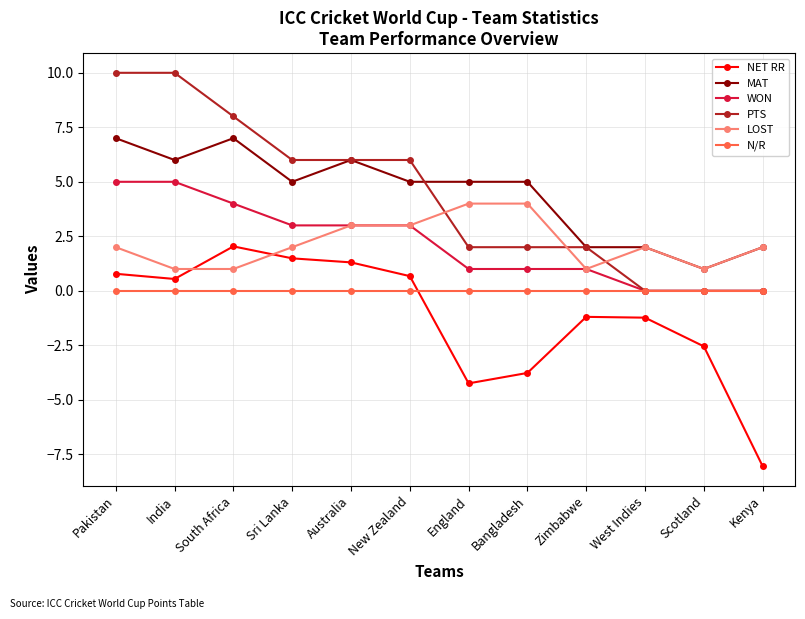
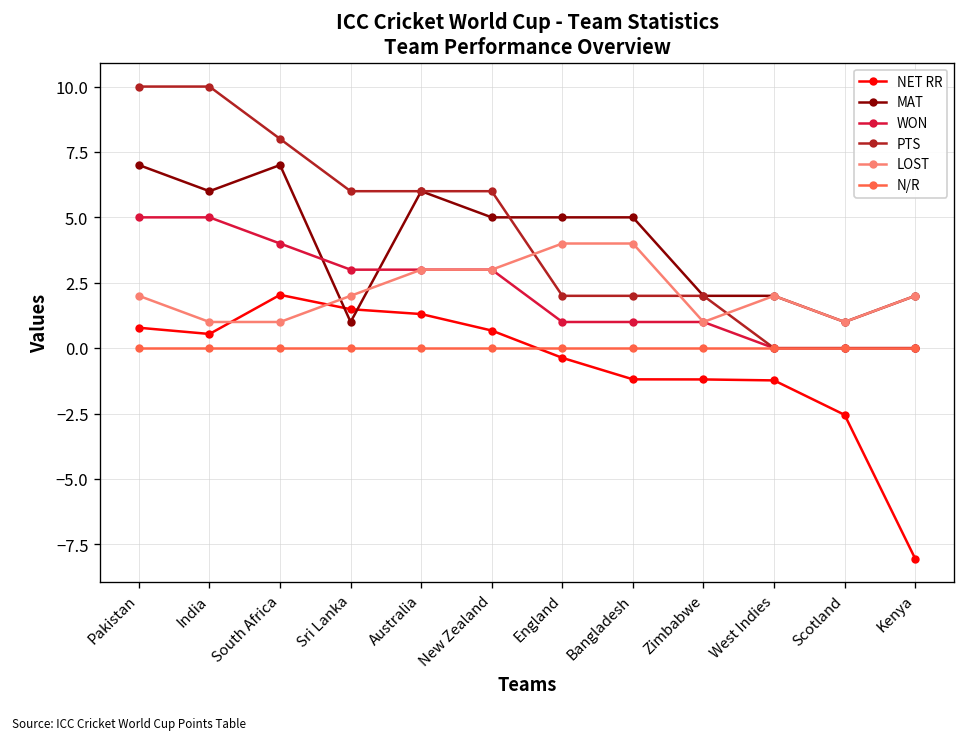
  {
    "NET RR": {
      "Pakistan": 0.8,
      "India": 0.5,
      "South Africa": 2.0,
      "Sri Lanka": 1.5,
      "Australia": 1.3,
      "New Zealand": 0.7,
-     "England": -4.2,
-     "Bangladesh": -3.8,
+     "England": -0.4,
+     "Bangladesh": -1.2,
      "Zimbabwe": -1.2,
      "West Indies": -1.2,
      "Scotland": -2.6,
      "Kenya": -8.0
    },
    "MAT": {
      "Pakistan": 7,
      "India": 6,
      "South Africa": 7,
-     "Sri Lanka": 5,
+     "Sri Lanka": 1,
      "New Zealand": 5,
      "England": 5,
      "Bangladesh": 5
    }
  }
